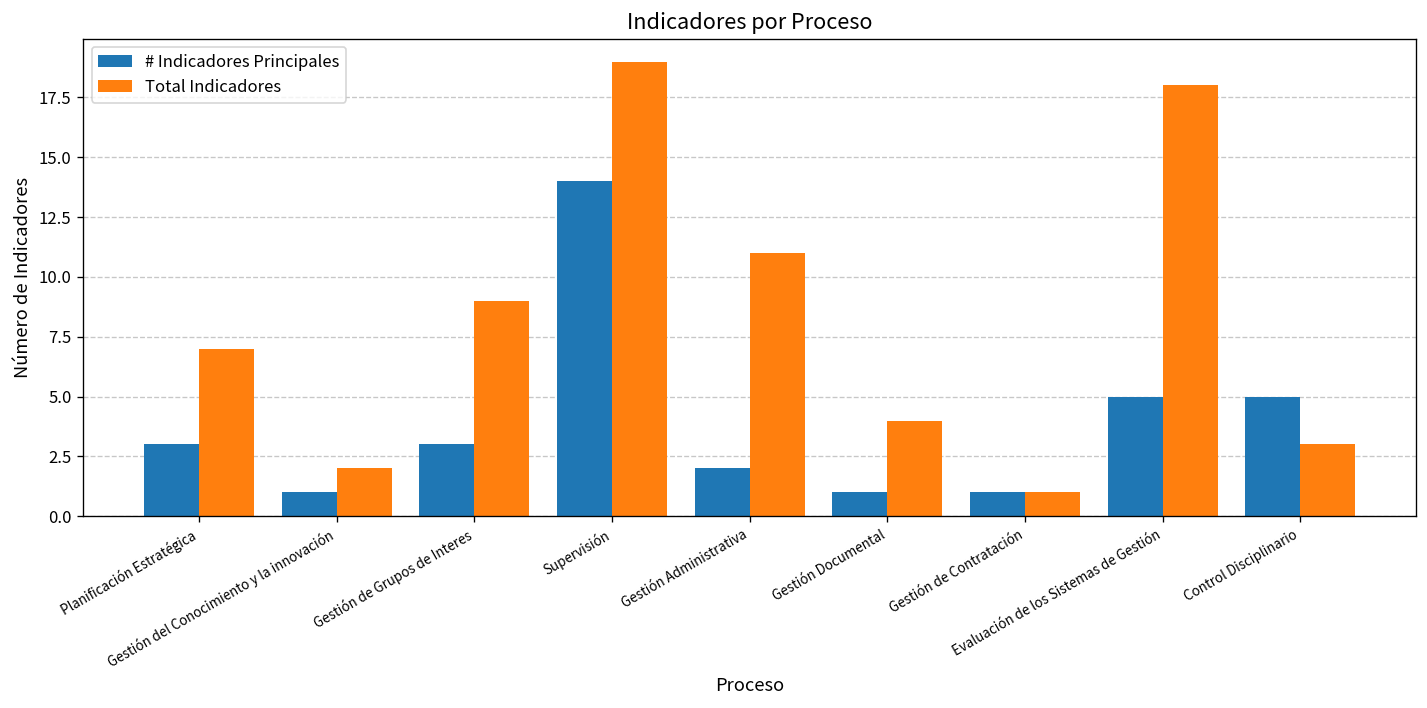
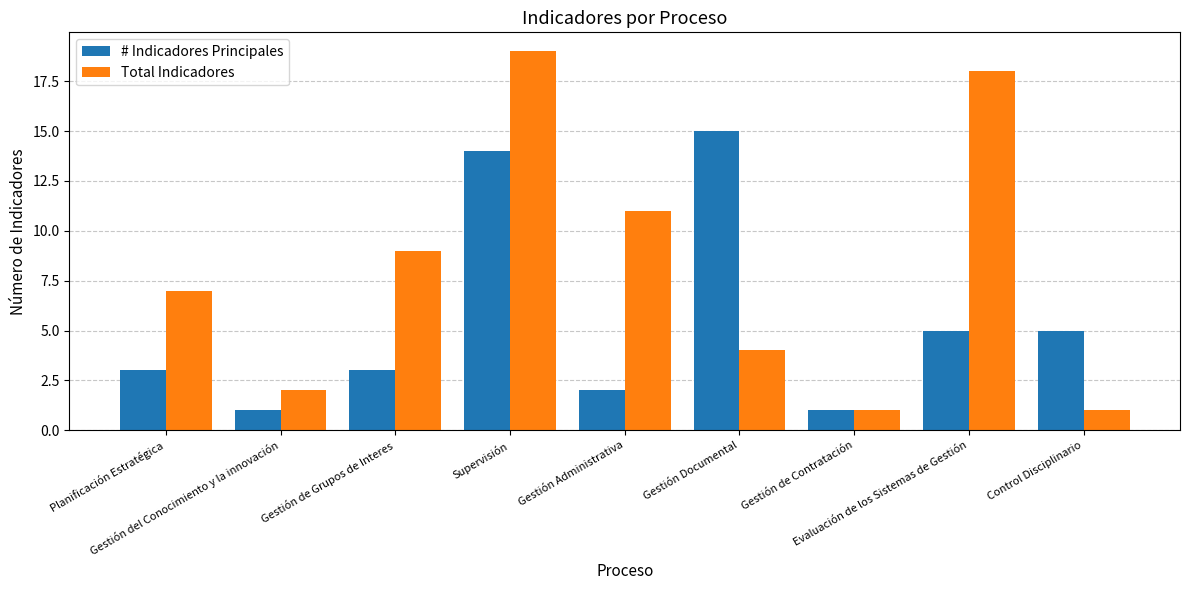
  {
    "# Indicadores Principales": {
      "Planificación Estratégica": 3,
      "Gestión del Conocimiento y la innovación": 1,
      "Gestión de Grupos de Interes": 3,
      "Supervisión": 14,
      "Gestión Administrativa": 2,
-     "Gestión Documental": 1,
+     "Gestión Documental": 15,
      "Gestión de Contratación": 1,
      "Evaluación de los Sistemas de Gestión": 5,
      "Control Disciplinario": 5
    },
    "Total Indicadores": {
      "Planificación Estratégica": 7,
      "Gestión del Conocimiento y la innovación": 2,
      "Gestión de Grupos de Interes": 9,
      "Supervisión": 19,
      "Gestión Administrativa": 11,
      "Gestión Documental": 4,
      "Gestión de Contratación": 1,
      "Evaluación de los Sistemas de Gestión": 18,
-     "Control Disciplinario": 3
+     "Control Disciplinario": 1
    }
  }
